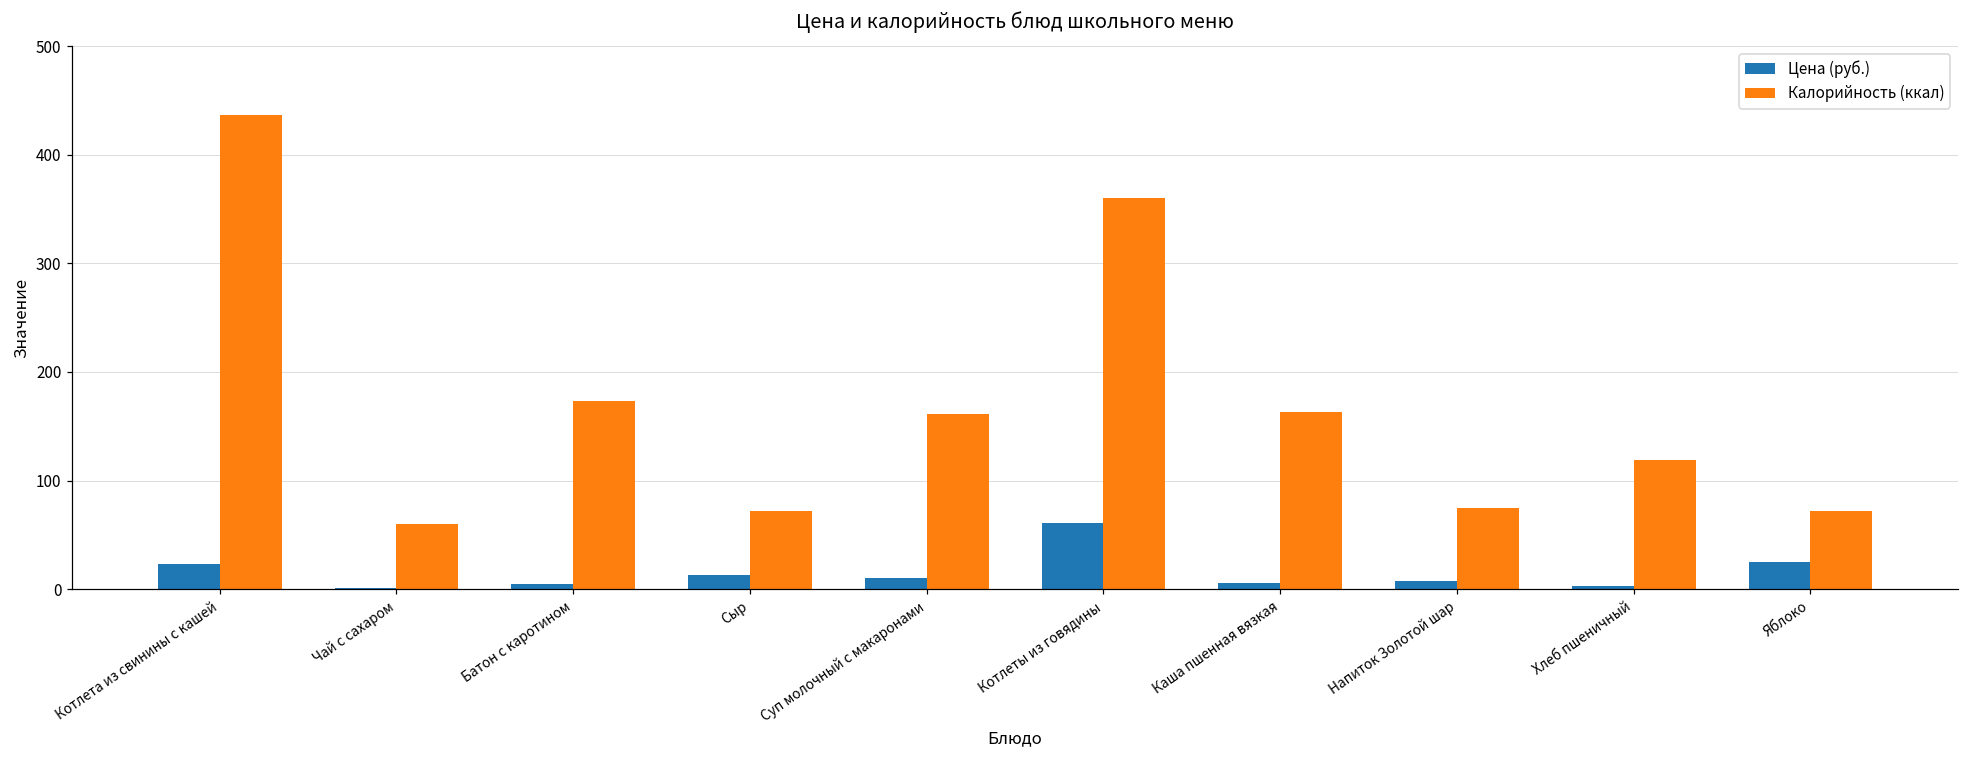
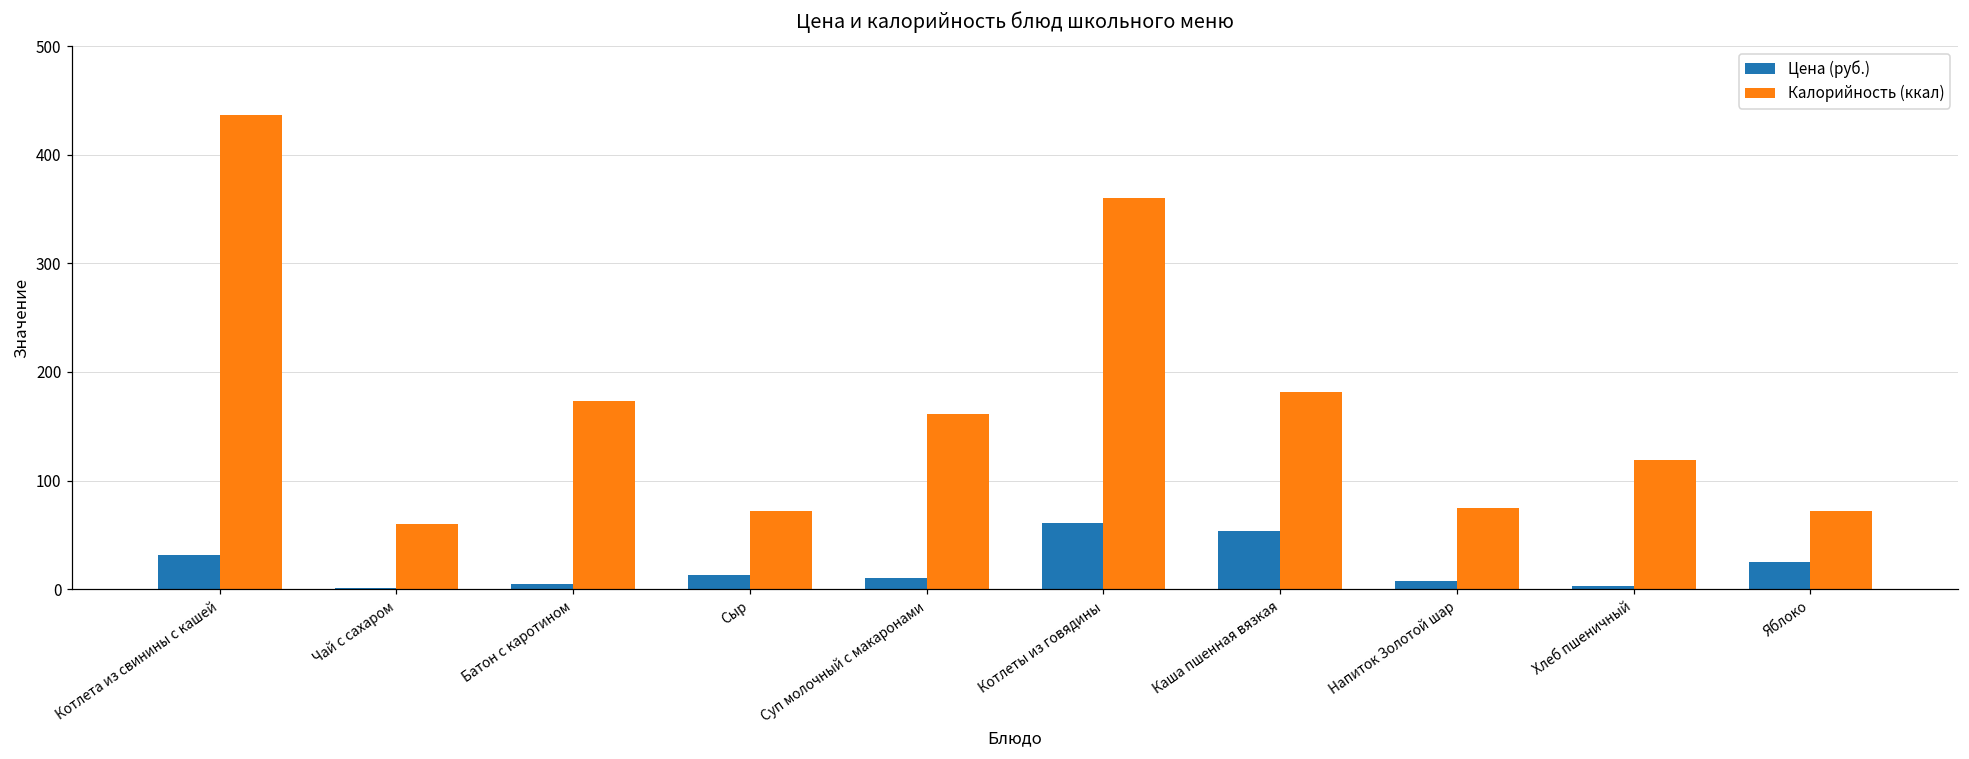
  {
    "Цена (руб.)": {
-     "Котлета из свинины с кашей": 20,
+     "Котлета из свинины с кашей": 30,
      "Батон с каротином": 0,
      "Сыр": 10,
      "Суп молочный с макаронами": 10,
      "Котлеты из говядины": 60,
-     "Каша пшенная вязкая": 10,
+     "Каша пшенная вязкая": 50,
      "Напиток Золотой шар": 10,
      "Хлеб пшеничный": 0,
      "Яблоко": 20
    },
    "Калорийность (ккал)": {
      "Котлета из свинины с кашей": 440,
      "Чай с сахаром": 60,
      "Батон с каротином": 170,
      "Сыр": 70,
      "Суп молочный с макаронами": 160,
      "Котлеты из говядины": 360,
-     "Каша пшенная вязкая": 160,
+     "Каша пшенная вязкая": 180,
      "Напиток Золотой шар": 80,
      "Хлеб пшеничный": 120,
      "Яблоко": 70
    }
  }
